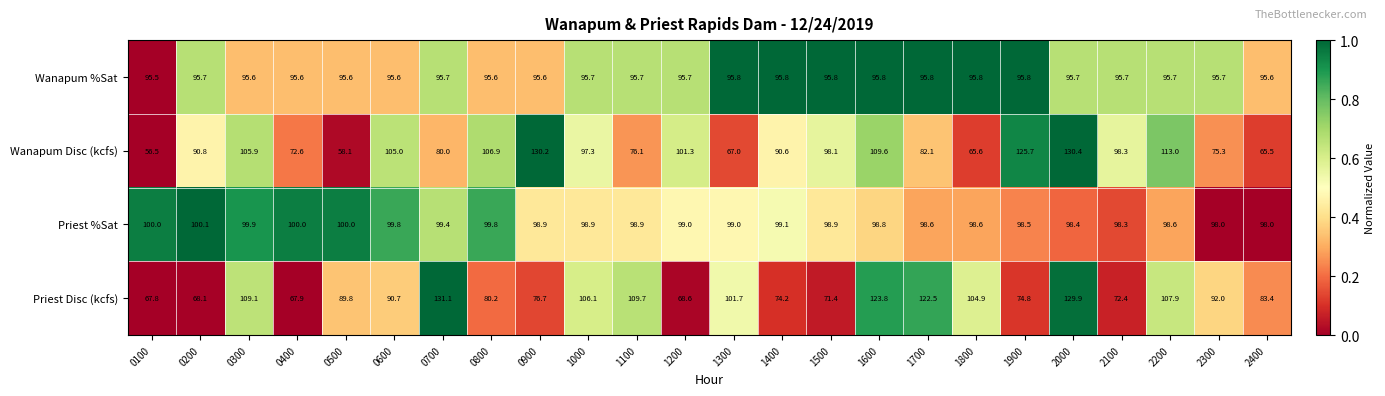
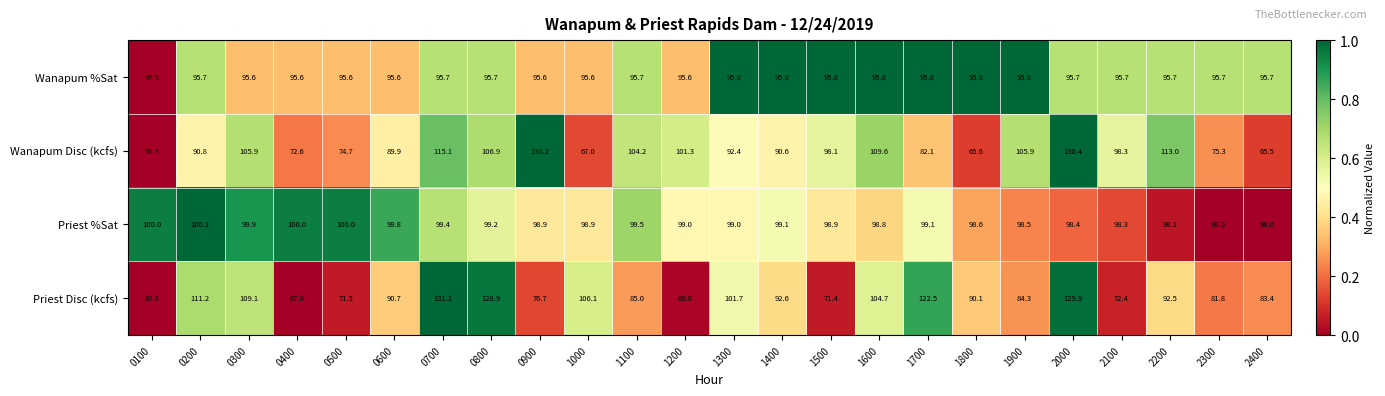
  {
    "Wanapum %Sat": {
      "0100": 95.5,
      "0200": 95.7,
      "0300": 95.6,
      "0400": 95.6,
      "0500": 95.6,
      "0600": 95.6,
      "0700": 95.7,
-     "0800": 95.6,
+     "0800": 95.7,
      "0900": 95.6,
-     "1000": 95.7,
+     "1000": 95.6,
      "1100": 95.7,
-     "1200": 95.7,
+     "1200": 95.6,
      "1300": 95.8,
      "1400": 95.8,
      "1500": 95.8,
      "1600": 95.8,
      "1700": 95.8,
      "1800": 95.8,
      "1900": 95.8,
      "2000": 95.7,
      "2100": 95.7,
      "2200": 95.7,
      "2300": 95.7,
-     "2400": 95.6
+     "2400": 95.7
    },
    "Wanapum Disc (kcfs)": {
      "0100": 56.5,
      "0200": 90.8,
      "0300": 105.9,
      "0400": 72.6,
-     "0500": 58.1,
-     "0600": 105.0,
-     "0700": 80.0,
+     "0500": 74.7,
+     "0600": 89.9,
+     "0700": 115.1,
      "0800": 106.9,
      "0900": 130.2,
-     "1000": 97.3,
-     "1100": 76.1,
+     "1000": 67.0,
+     "1100": 104.2,
      "1200": 101.3,
-     "1300": 67.0,
+     "1300": 92.4,
      "1400": 90.6,
      "1500": 98.1,
      "1600": 109.6,
      "1700": 82.1,
      "1800": 65.6,
-     "1900": 125.7,
+     "1900": 105.9,
      "2000": 130.4,
      "2100": 98.3,
      "2200": 113.0,
      "2300": 75.3,
      "2400": 65.5
    },
    "Priest %Sat": {
      "0100": 100.0,
      "0200": 100.1,
      "0300": 99.9,
      "0400": 100.0,
      "0500": 100.0,
      "0600": 99.8,
      "0700": 99.4,
-     "0800": 99.8,
+     "0800": 99.2,
      "0900": 98.9,
      "1000": 98.9,
-     "1100": 98.9,
+     "1100": 99.5,
      "1200": 99.0,
      "1300": 99.0,
      "1400": 99.1,
      "1500": 98.9,
      "1600": 98.8,
-     "1700": 98.6,
+     "1700": 99.1,
      "1800": 98.6,
      "1900": 98.5,
      "2000": 98.4,
      "2100": 98.3,
-     "2200": 98.6,
+     "2200": 98.1,
      "2300": 98.0,
      "2400": 98.0
    },
    "Priest Disc (kcfs)": {
      "0100": 67.8,
-     "0200": 68.1,
+     "0200": 111.2,
      "0300": 109.1,
      "0400": 67.9,
-     "0500": 89.8,
+     "0500": 71.5,
      "0600": 90.7,
      "0700": 131.1,
-     "0800": 80.2,
+     "0800": 128.9,
      "0900": 76.7,
      "1000": 106.1,
-     "1100": 109.7,
+     "1100": 85.0,
      "1200": 68.6,
      "1300": 101.7,
-     "1400": 74.2,
+     "1400": 92.6,
      "1500": 71.4,
-     "1600": 123.8,
+     "1600": 104.7,
      "1700": 122.5,
-     "1800": 104.9,
-     "1900": 74.8,
+     "1800": 90.1,
+     "1900": 84.3,
      "2000": 129.9,
      "2100": 72.4,
-     "2200": 107.9,
-     "2300": 92.0,
+     "2200": 92.5,
+     "2300": 81.8,
      "2400": 83.4
    }
  }
